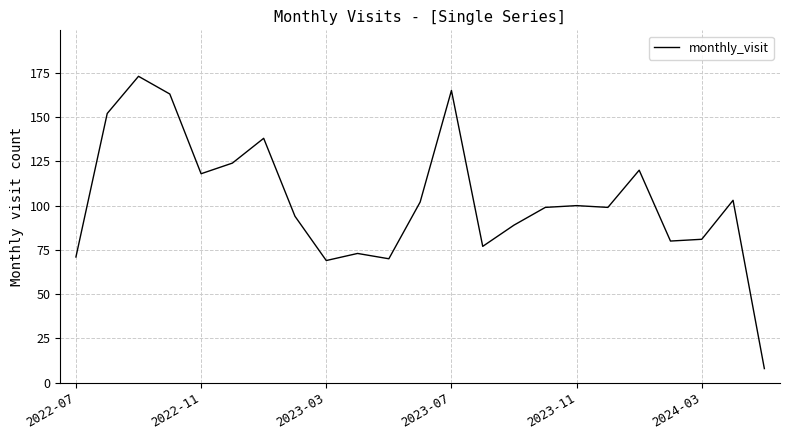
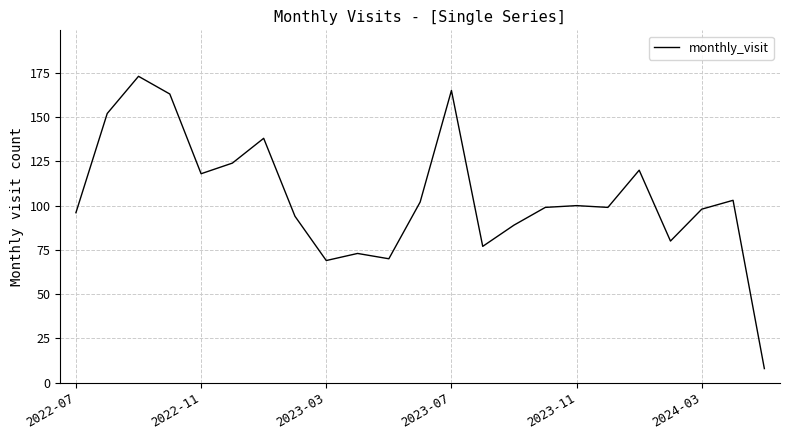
  {
-   "2022-07": 71,
+   "2022-07": 96,
    "2022-11": 118,
    "2023-03": 69,
    "2023-07": 165,
    "2023-11": 100,
-   "2024-03": 81
+   "2024-03": 98
  }
